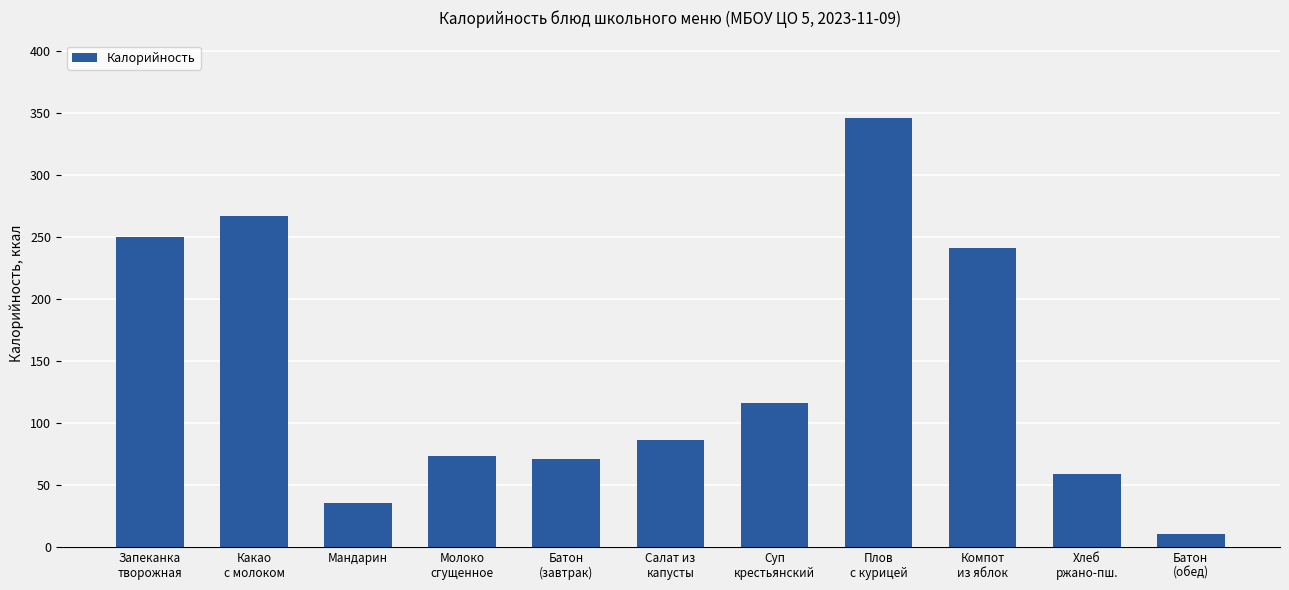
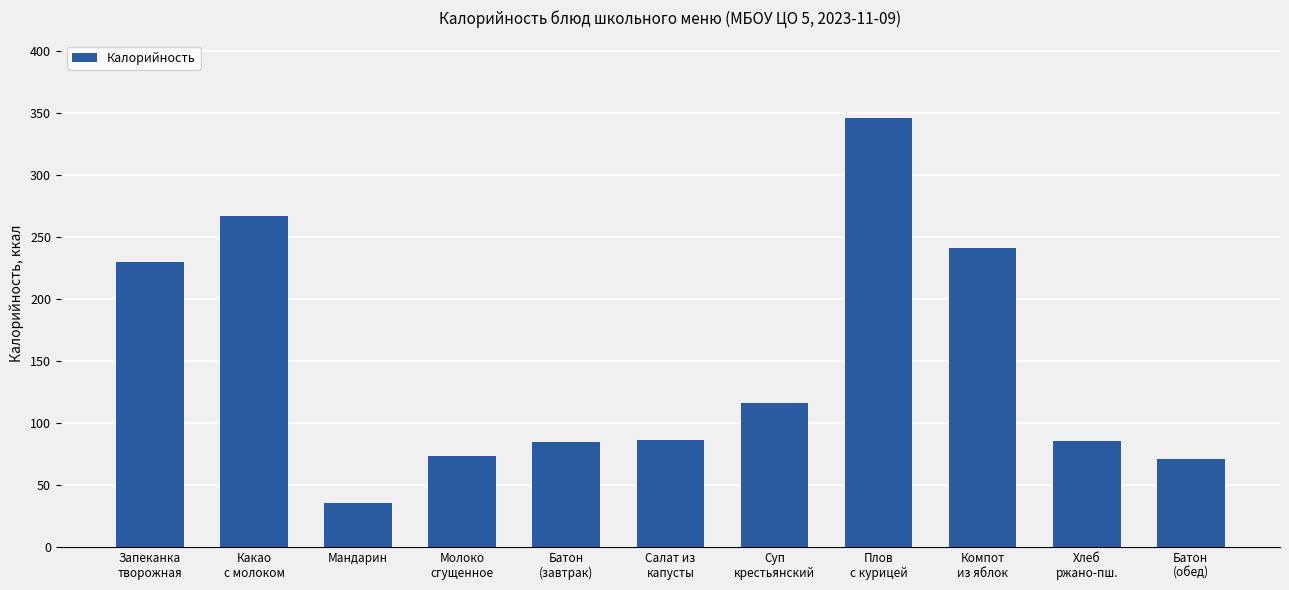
  {
-   "Запеканка творожная": 250,
+   "Запеканка творожная": 230,
    "Какао с молоком": 266,
    "Мандарин": 35,
    "Молоко сгущенное": 73,
-   "Батон (завтрак)": 71,
+   "Батон (завтрак)": 85,
    "Салат из капусты": 86,
    "Суп крестьянский": 116,
    "Плов с курицей": 346,
    "Компот из яблок": 241,
-   "Хлеб ржано-пш.": 59,
-   "Батон (обед)": 11
+   "Хлеб ржано-пш.": 85,
+   "Батон (обед)": 71
  }
